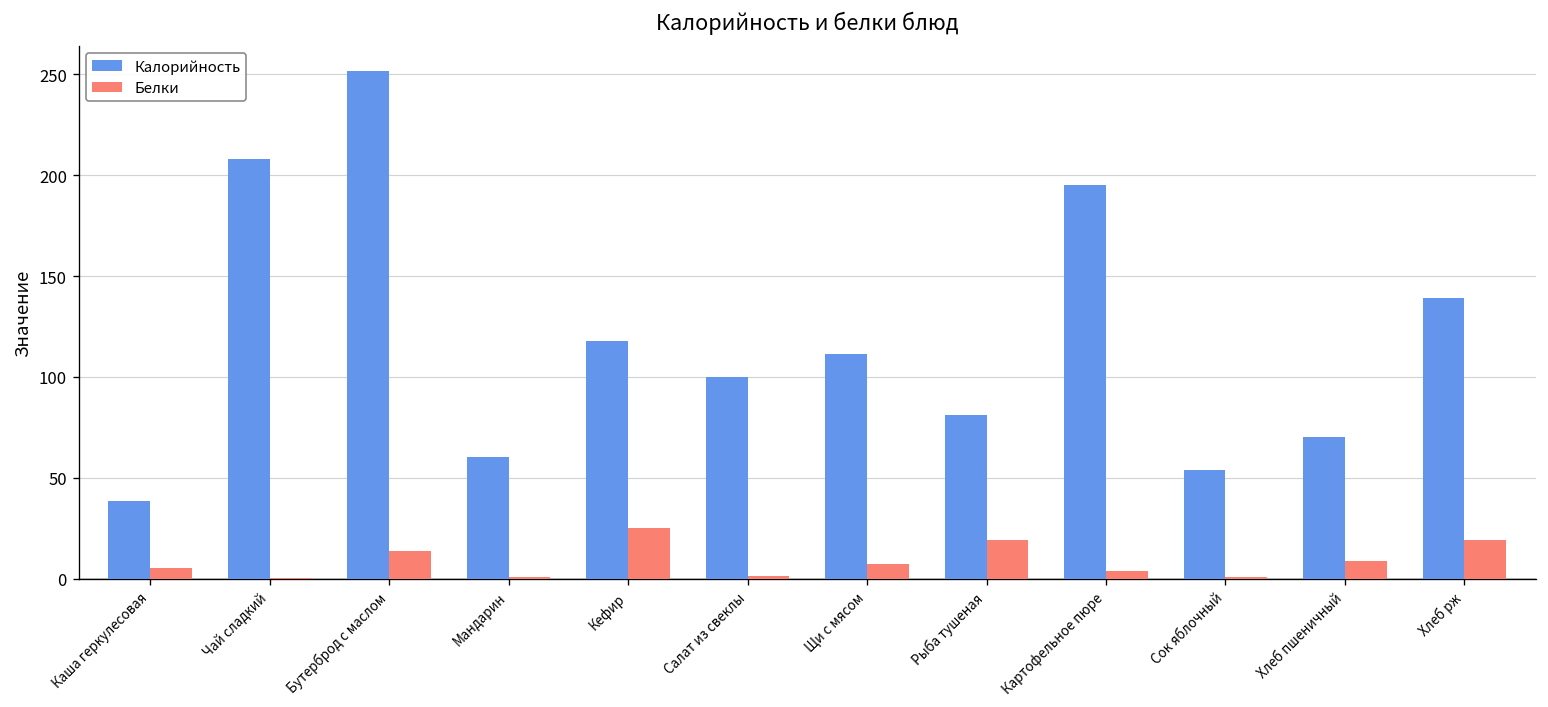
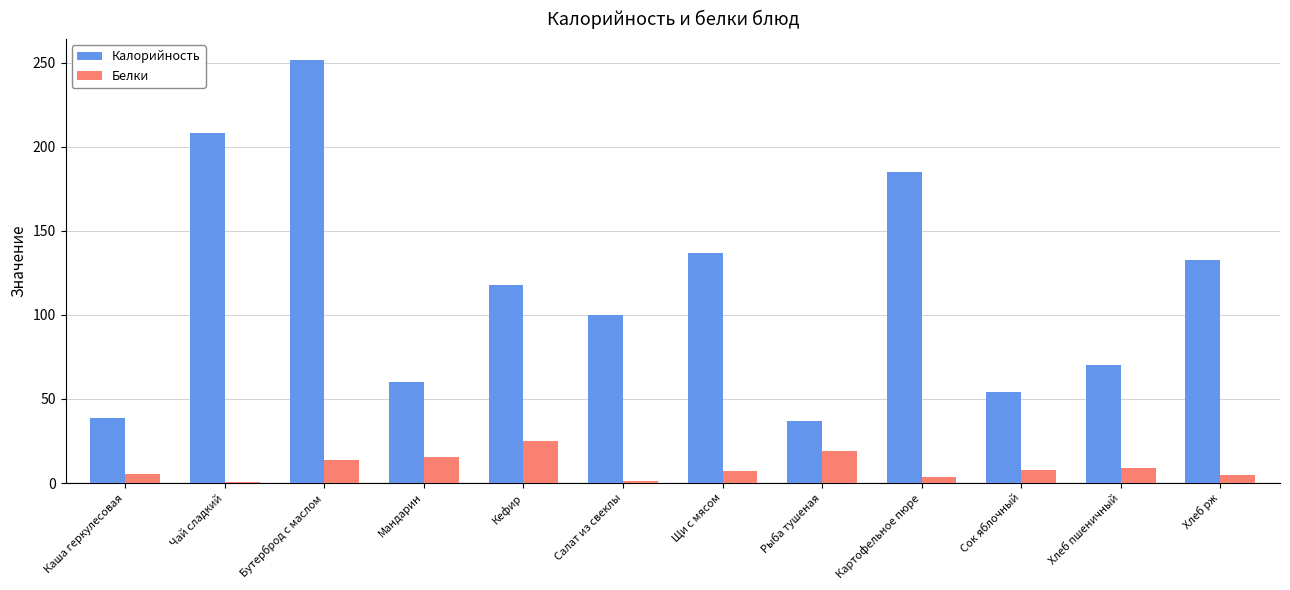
  {
    "Калорийность": {
      "Каша геркулесовая": 39,
      "Чай сладкий": 208,
      "Бутерброд с маслом": 252,
      "Мандарин": 60,
      "Кефир": 118,
      "Салат из свеклы": 100,
-     "Щи с мясом": 111,
-     "Рыба тушеная": 81,
-     "Картофельное пюре": 195,
+     "Щи с мясом": 137,
+     "Рыба тушеная": 37,
+     "Картофельное пюре": 185,
      "Сок яблочный": 54,
      "Хлеб пшеничный": 70,
-     "Хлеб рж": 139
+     "Хлеб рж": 133
    },
    "Белки": {
      "Каша геркулесовая": 5,
      "Бутерброд с маслом": 14,
-     "Мандарин": 1,
+     "Мандарин": 16,
      "Кефир": 25,
      "Щи с мясом": 7,
      "Рыба тушеная": 19,
      "Картофельное пюре": 4,
-     "Сок яблочный": 1,
+     "Сок яблочный": 8,
      "Хлеб пшеничный": 9,
-     "Хлеб рж": 19
+     "Хлеб рж": 5
    }
  }
